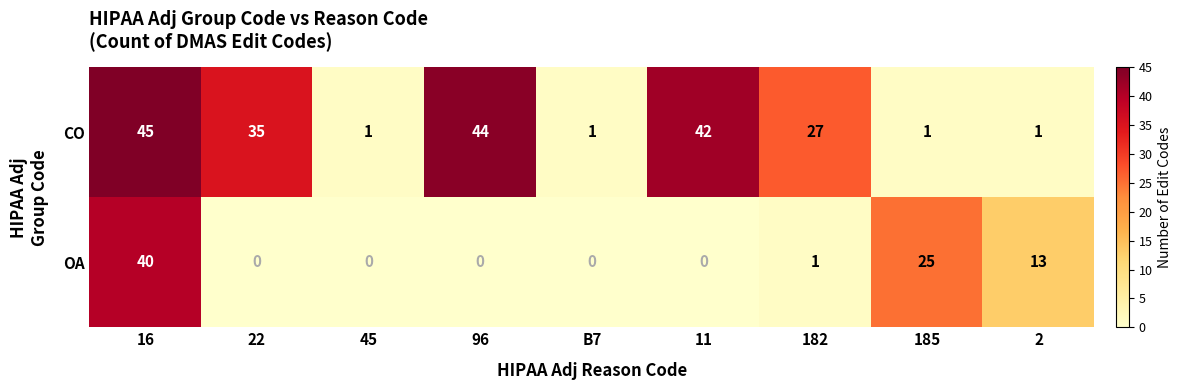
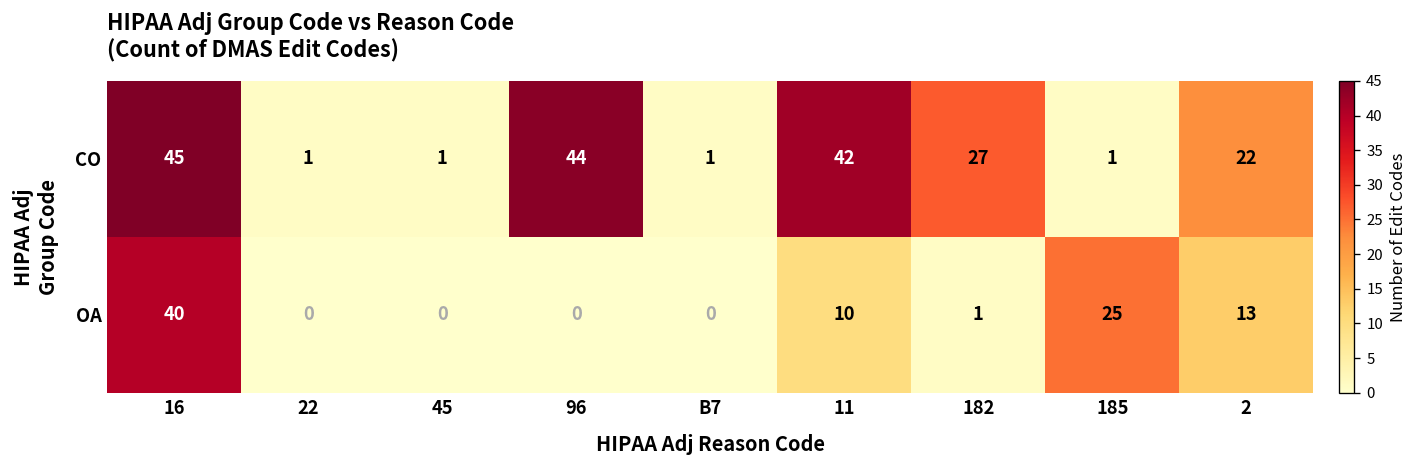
  {
    "CO": {
      "16": 45,
-     "22": 35,
+     "22": 1,
      "45": 1,
      "96": 44,
      "B7": 1,
      "11": 42,
      "182": 27,
      "185": 1,
-     "2": 1
+     "2": 22
    },
    "OA": {
      "16": 40,
      "22": 0,
      "45": 0,
      "96": 0,
      "B7": 0,
-     "11": 0,
+     "11": 10,
      "182": 1,
      "185": 25,
      "2": 13
    }
  }
